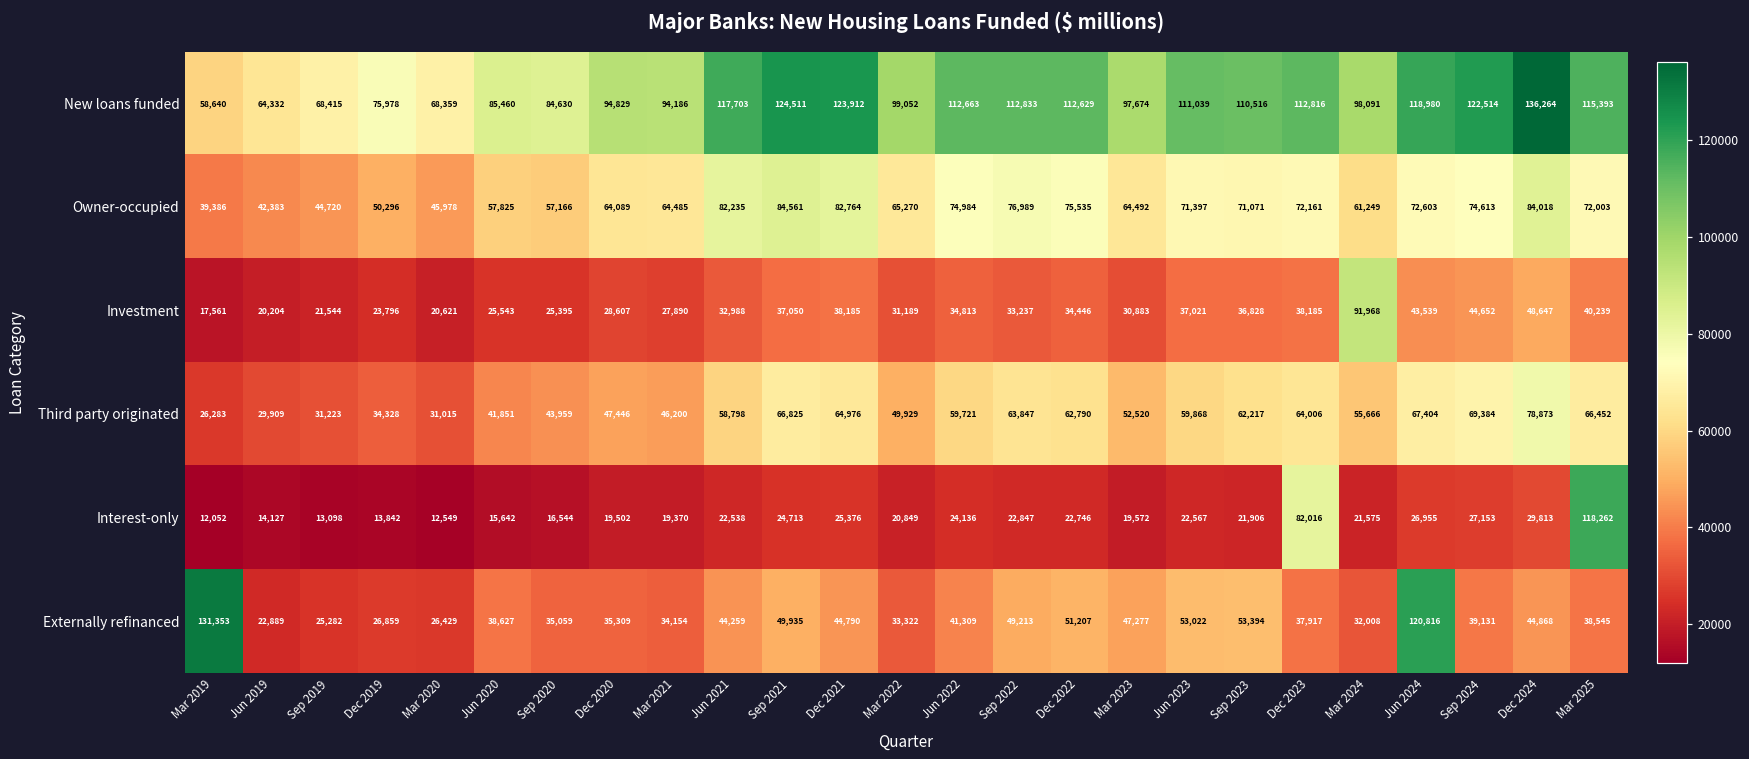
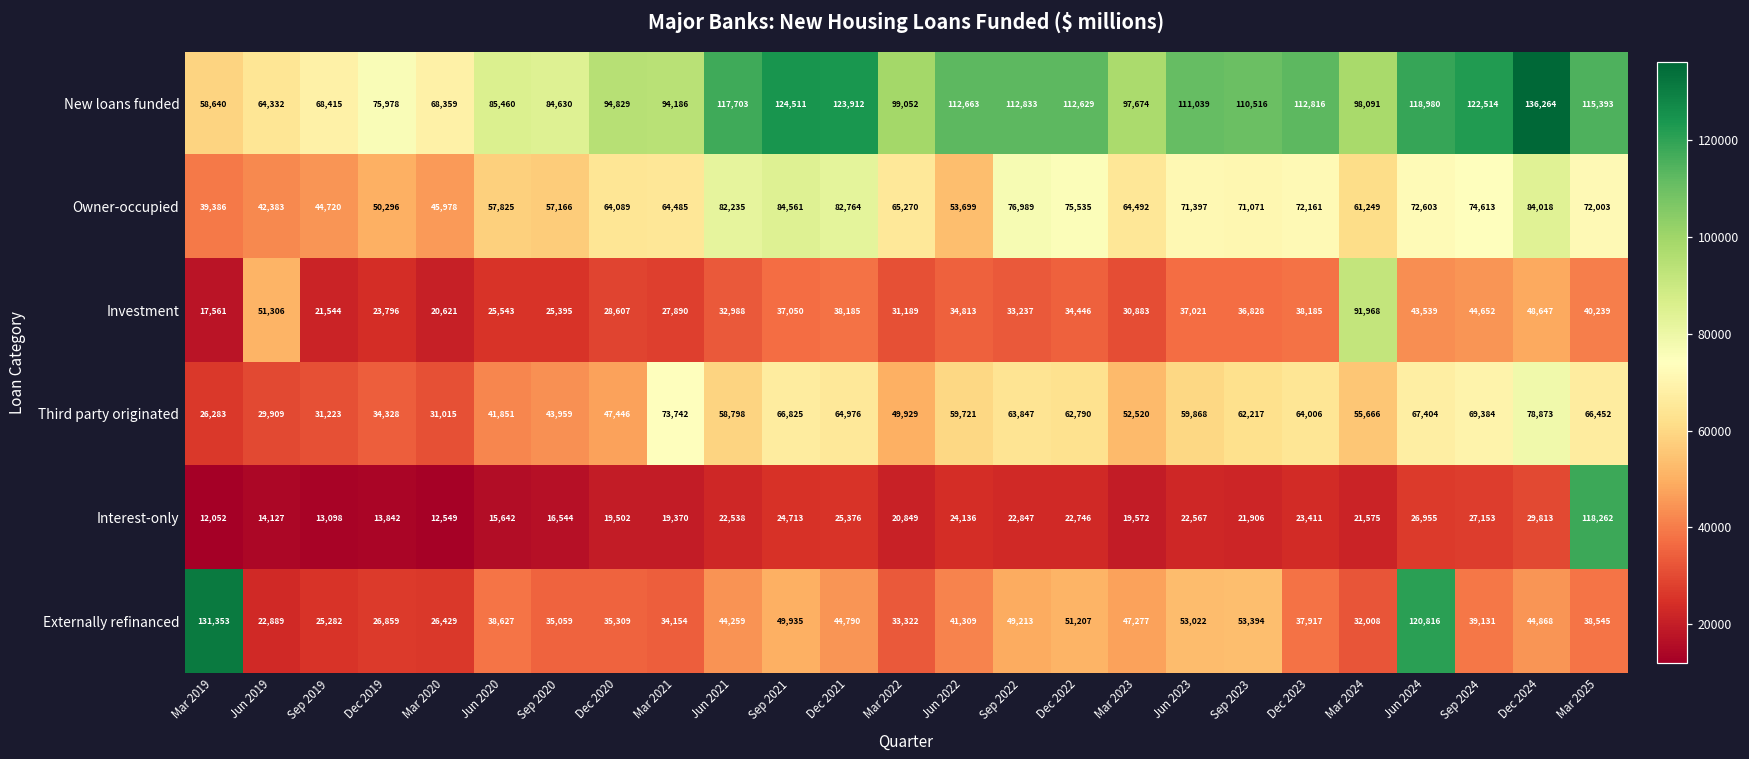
  {
    "New loans funded": {
      "Mar 2019": "58,640",
      "Jun 2019": "64,332",
      "Sep 2019": "68,415",
      "Dec 2019": "75,978",
      "Mar 2020": "68,359",
      "Jun 2020": "85,460",
      "Sep 2020": "84,630",
      "Dec 2020": "94,829",
      "Mar 2021": "94,186",
      "Jun 2021": "117,703",
      "Sep 2021": "124,511",
      "Dec 2021": "123,912",
      "Mar 2022": "99,052",
      "Jun 2022": "112,663",
      "Sep 2022": "112,833",
      "Dec 2022": "112,629",
      "Mar 2023": "97,674",
      "Jun 2023": "111,039",
      "Sep 2023": "110,516",
      "Dec 2023": "112,816",
      "Mar 2024": "98,091",
      "Jun 2024": "118,980",
      "Sep 2024": "122,514",
      "Dec 2024": "136,264",
      "Mar 2025": "115,393"
    },
    "Owner-occupied": {
      "Mar 2019": "39,386",
      "Jun 2019": "42,383",
      "Sep 2019": "44,720",
      "Dec 2019": "50,296",
      "Mar 2020": "45,978",
      "Jun 2020": "57,825",
      "Sep 2020": "57,166",
      "Dec 2020": "64,089",
      "Mar 2021": "64,485",
      "Jun 2021": "82,235",
      "Sep 2021": "84,561",
      "Dec 2021": "82,764",
      "Mar 2022": "65,270",
-     "Jun 2022": "74,984",
+     "Jun 2022": "53,699",
      "Sep 2022": "76,989",
      "Dec 2022": "75,535",
      "Mar 2023": "64,492",
      "Jun 2023": "71,397",
      "Sep 2023": "71,071",
      "Dec 2023": "72,161",
      "Mar 2024": "61,249",
      "Jun 2024": "72,603",
      "Sep 2024": "74,613",
      "Dec 2024": "84,018",
      "Mar 2025": "72,003"
    },
    "Investment": {
      "Mar 2019": "17,561",
-     "Jun 2019": "20,204",
+     "Jun 2019": "51,306",
      "Sep 2019": "21,544",
      "Dec 2019": "23,796",
      "Mar 2020": "20,621",
      "Jun 2020": "25,543",
      "Sep 2020": "25,395",
      "Dec 2020": "28,607",
      "Mar 2021": "27,890",
      "Jun 2021": "32,988",
      "Sep 2021": "37,050",
      "Dec 2021": "38,185",
      "Mar 2022": "31,189",
      "Jun 2022": "34,813",
      "Sep 2022": "33,237",
      "Dec 2022": "34,446",
      "Mar 2023": "30,883",
      "Jun 2023": "37,021",
      "Sep 2023": "36,828",
      "Dec 2023": "38,185",
      "Mar 2024": "91,968",
      "Jun 2024": "43,539",
      "Sep 2024": "44,652",
      "Dec 2024": "48,647",
      "Mar 2025": "40,239"
    },
    "Third party originated": {
      "Mar 2019": "26,283",
      "Jun 2019": "29,909",
      "Sep 2019": "31,223",
      "Dec 2019": "34,328",
      "Mar 2020": "31,015",
      "Jun 2020": "41,851",
      "Sep 2020": "43,959",
      "Dec 2020": "47,446",
-     "Mar 2021": "46,200",
+     "Mar 2021": "73,742",
      "Jun 2021": "58,798",
      "Sep 2021": "66,825",
      "Dec 2021": "64,976",
      "Mar 2022": "49,929",
      "Jun 2022": "59,721",
      "Sep 2022": "63,847",
      "Dec 2022": "62,790",
      "Mar 2023": "52,520",
      "Jun 2023": "59,868",
      "Sep 2023": "62,217",
      "Dec 2023": "64,006",
      "Mar 2024": "55,666",
      "Jun 2024": "67,404",
      "Sep 2024": "69,384",
      "Dec 2024": "78,873",
      "Mar 2025": "66,452"
    },
    "Interest-only": {
      "Mar 2019": "12,052",
      "Jun 2019": "14,127",
      "Sep 2019": "13,098",
      "Dec 2019": "13,842",
      "Mar 2020": "12,549",
      "Jun 2020": "15,642",
      "Sep 2020": "16,544",
      "Dec 2020": "19,502",
      "Mar 2021": "19,370",
      "Jun 2021": "22,538",
      "Sep 2021": "24,713",
      "Dec 2021": "25,376",
      "Mar 2022": "20,849",
      "Jun 2022": "24,136",
      "Sep 2022": "22,847",
      "Dec 2022": "22,746",
      "Mar 2023": "19,572",
      "Jun 2023": "22,567",
      "Sep 2023": "21,906",
-     "Dec 2023": "82,016",
+     "Dec 2023": "23,411",
      "Mar 2024": "21,575",
      "Jun 2024": "26,955",
      "Sep 2024": "27,153",
      "Dec 2024": "29,813",
      "Mar 2025": "118,262"
    },
    "Externally refinanced": {
      "Mar 2019": "131,353",
      "Jun 2019": "22,889",
      "Sep 2019": "25,282",
      "Dec 2019": "26,859",
      "Mar 2020": "26,429",
      "Jun 2020": "38,627",
      "Sep 2020": "35,059",
      "Dec 2020": "35,309",
      "Mar 2021": "34,154",
      "Jun 2021": "44,259",
      "Sep 2021": "49,935",
      "Dec 2021": "44,790",
      "Mar 2022": "33,322",
      "Jun 2022": "41,309",
      "Sep 2022": "49,213",
      "Dec 2022": "51,207",
      "Mar 2023": "47,277",
      "Jun 2023": "53,022",
      "Sep 2023": "53,394",
      "Dec 2023": "37,917",
      "Mar 2024": "32,008",
      "Jun 2024": "120,816",
      "Sep 2024": "39,131",
      "Dec 2024": "44,868",
      "Mar 2025": "38,545"
    }
  }
